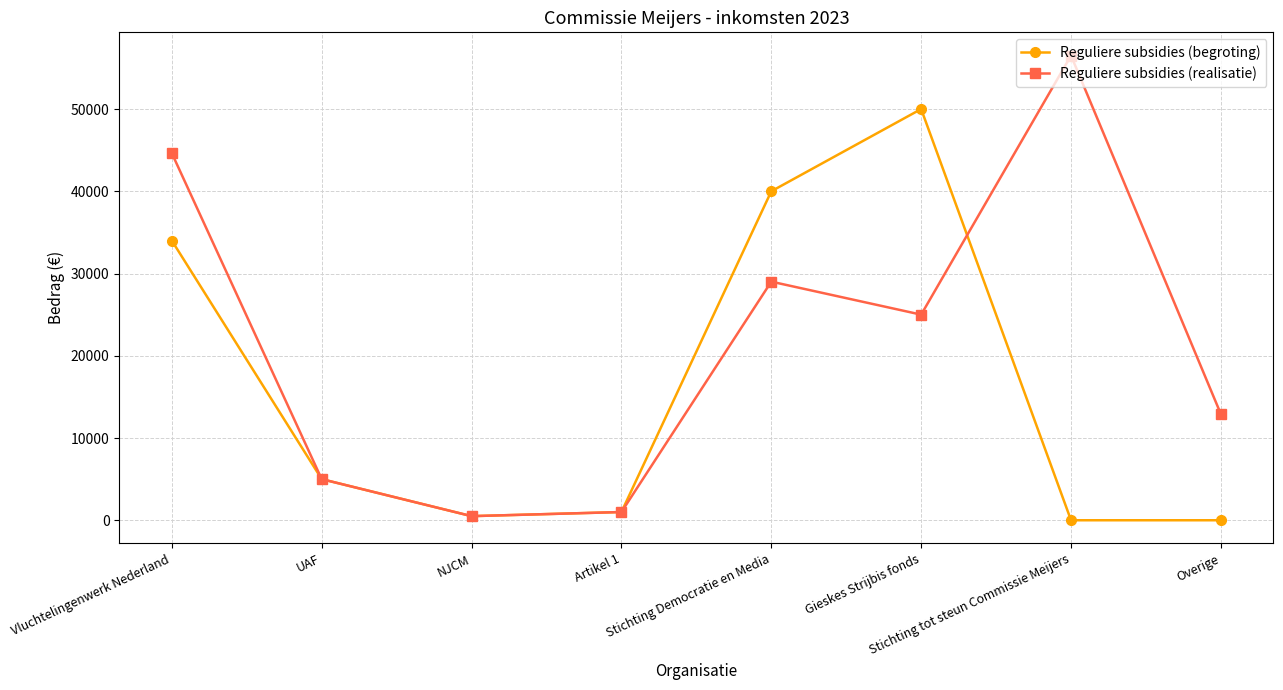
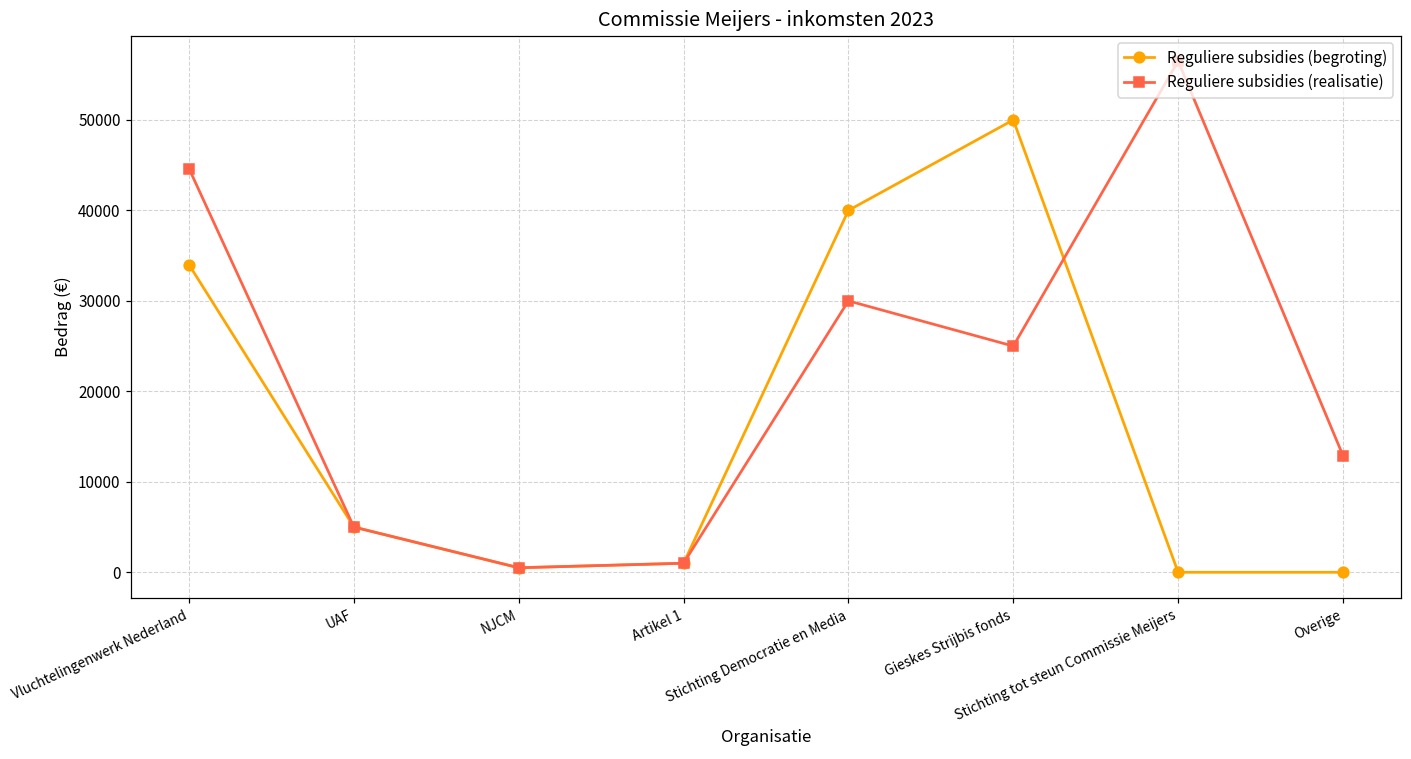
  {
    "Reguliere subsidies (begroting)": {
      "Vluchtelingenwerk Nederland": 34000,
      "Stichting Democratie en Media": 40000,
      "Gieskes Strijbis fonds": 50000,
      "Stichting tot steun Commissie Meijers": 0,
      "Overige": 0
    },
    "Reguliere subsidies (realisatie)": {
      "Vluchtelingenwerk Nederland": 45000,
-     "Stichting Democratie en Media": 29000,
+     "Stichting Democratie en Media": 30000,
      "Gieskes Strijbis fonds": 25000,
      "Overige": 13000
    }
  }
